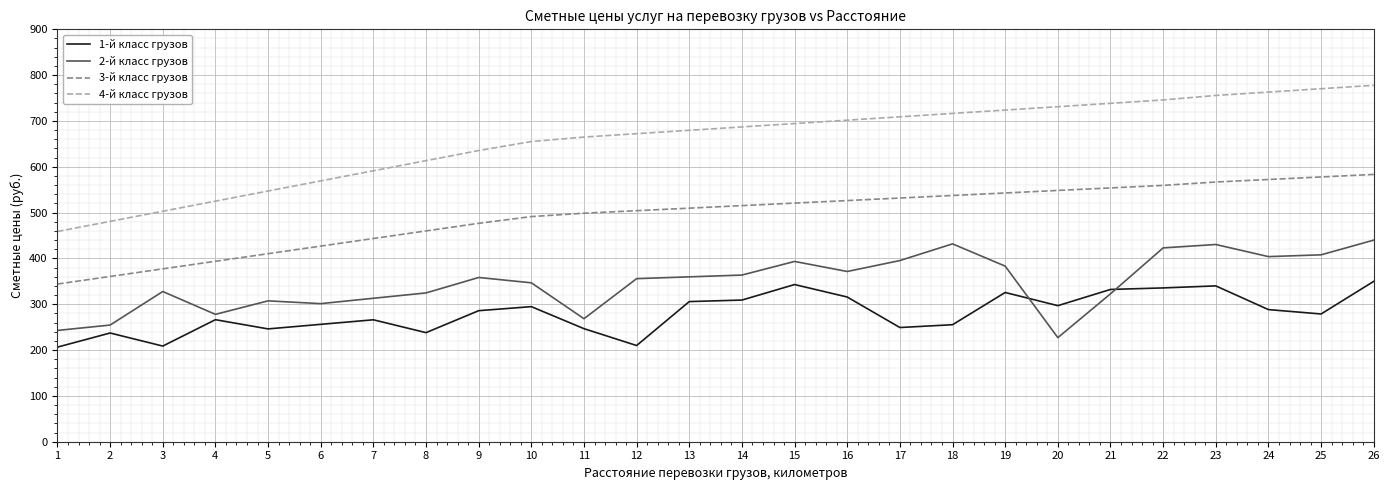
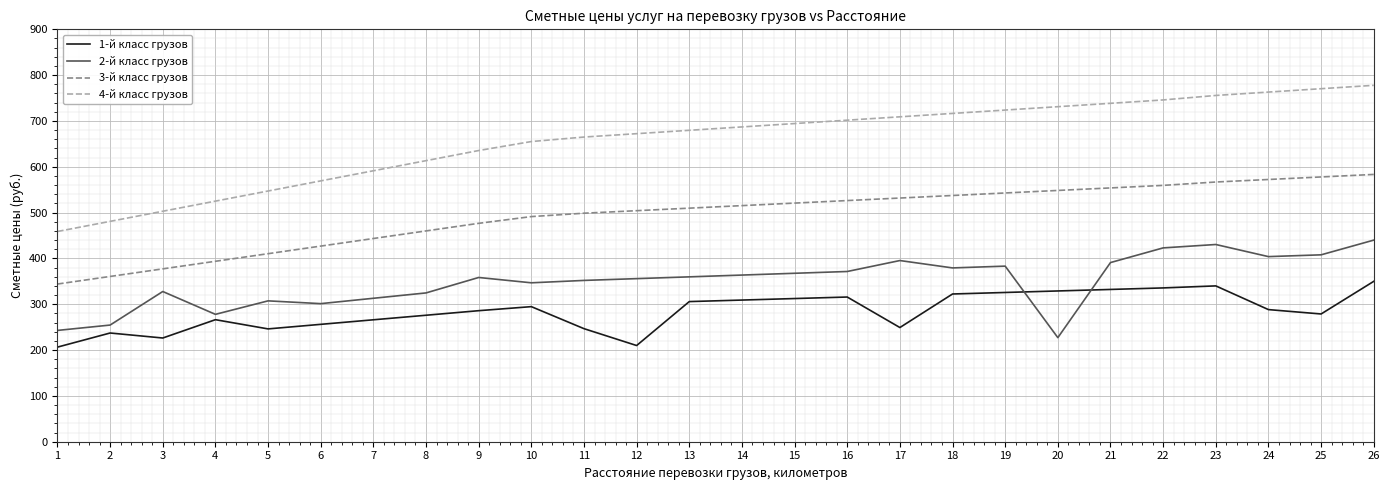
  {
    "1-й класс грузов": {
      "1": 210,
      "2": 240,
-     "3": 210,
+     "3": 230,
      "4": 270,
      "5": 250,
      "6": 260,
      "7": 270,
-     "8": 240,
+     "8": 280,
      "9": 290,
      "10": 290,
      "11": 250,
      "12": 210,
      "13": 310,
      "14": 310,
-     "15": 340,
+     "15": 310,
      "16": 320,
      "17": 250,
-     "18": 260,
+     "18": 320,
      "19": 330,
-     "20": 300,
+     "20": 330,
      "21": 330,
      "22": 340,
      "23": 340,
      "24": 290,
      "25": 280,
      "26": 350
    },
    "2-й класс грузов": {
      "1": 240,
      "2": 250,
      "3": 330,
      "4": 280,
      "5": 310,
      "6": 300,
      "7": 310,
      "8": 320,
      "9": 360,
      "10": 350,
-     "11": 270,
+     "11": 350,
      "12": 360,
      "13": 360,
      "14": 360,
-     "15": 390,
+     "15": 370,
      "16": 370,
      "17": 400,
-     "18": 430,
+     "18": 380,
      "19": 380,
      "20": 230,
-     "21": 320,
+     "21": 390,
      "22": 420,
      "23": 430,
      "24": 400,
      "25": 410,
      "26": 440
    }
  }
